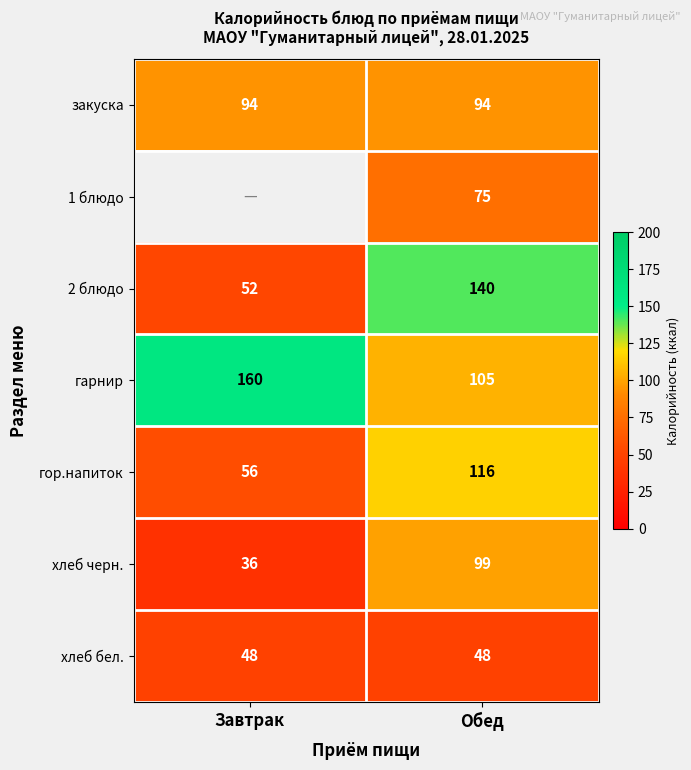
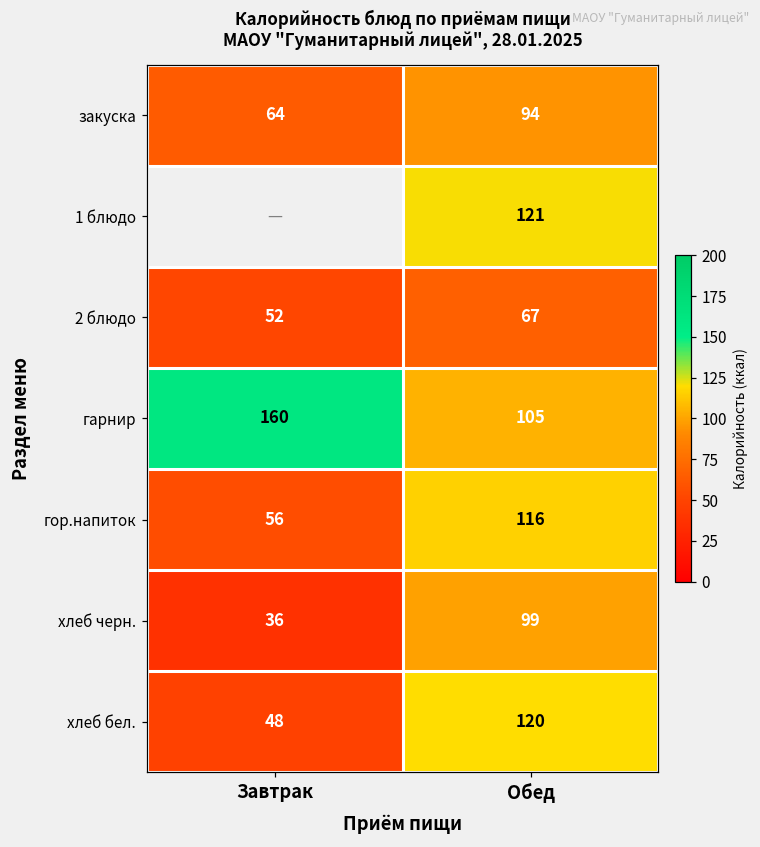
  {
    "закуска": {
-     "Завтрак": 94,
+     "Завтрак": 64,
      "Обед": 94
    },
    "1 блюдо": {
-     "Обед": 75
+     "Обед": 121
    },
    "2 блюдо": {
      "Завтрак": 52,
-     "Обед": 140
+     "Обед": 67
    },
    "гарнир": {
      "Завтрак": 160,
      "Обед": 105
    },
    "гор.напиток": {
      "Завтрак": 56,
      "Обед": 116
    },
    "хлеб черн.": {
      "Завтрак": 36,
      "Обед": 99
    },
    "хлеб бел.": {
      "Завтрак": 48,
-     "Обед": 48
+     "Обед": 120
    }
  }
